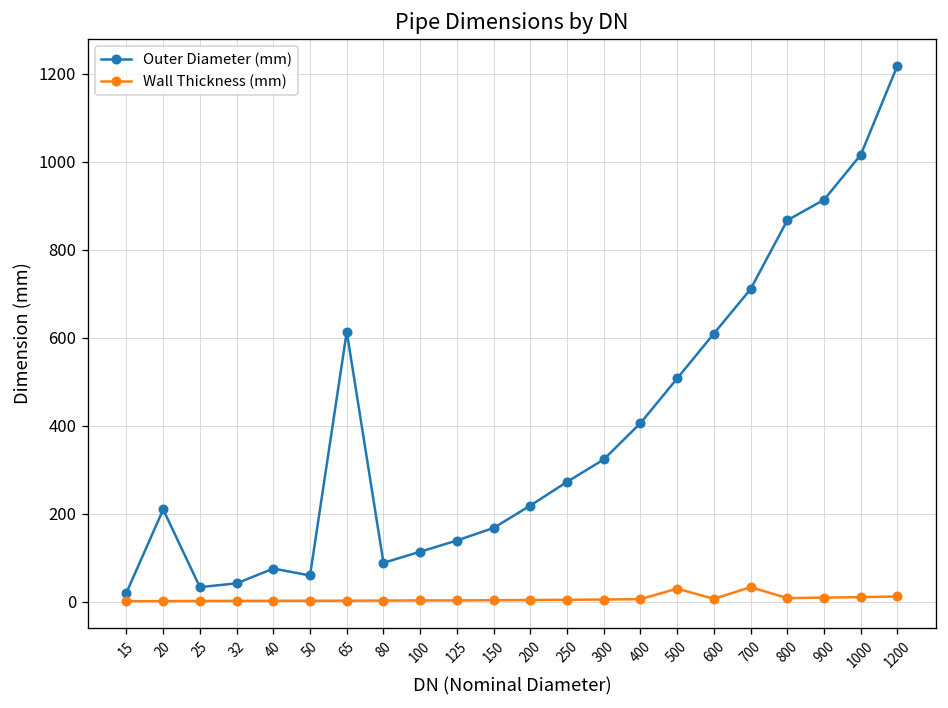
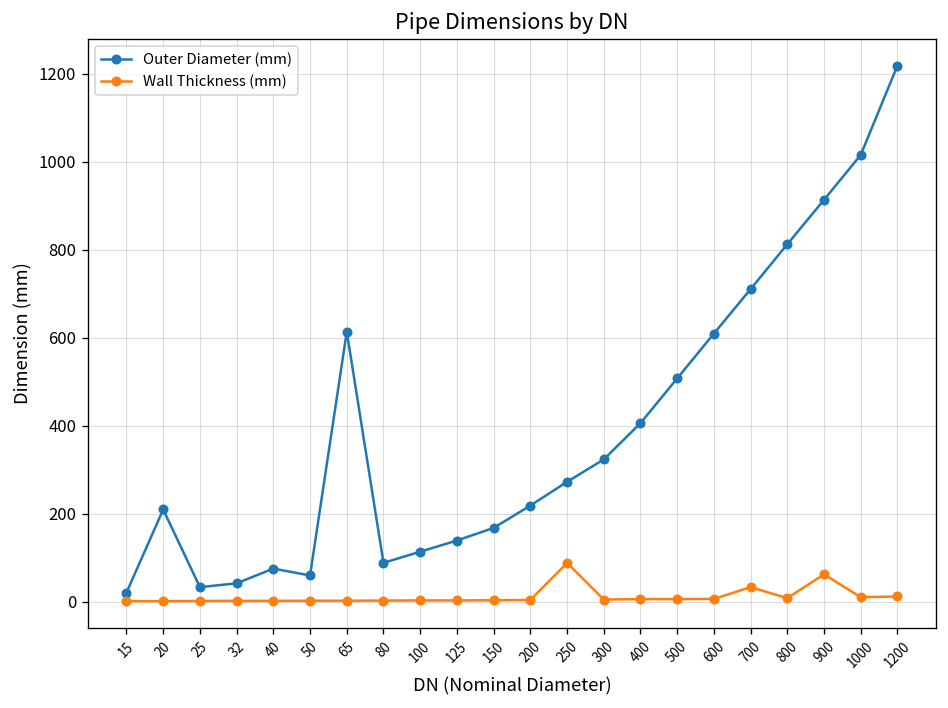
  {
    "Outer Diameter (mm)": {
      "15": 20,
      "20": 210,
      "25": 30,
      "32": 40,
      "40": 80,
      "50": 60,
      "65": 610,
      "80": 90,
      "100": 110,
      "125": 140,
      "150": 170,
      "200": 220,
      "250": 270,
      "300": 320,
      "400": 410,
      "500": 510,
      "600": 610,
      "700": 710,
-     "800": 870,
+     "800": 810,
      "900": 910,
      "1000": 1020,
      "1200": 1220
    },
    "Wall Thickness (mm)": {
      "15": 0,
      "20": 0,
      "25": 0,
      "32": 0,
      "40": 0,
      "50": 0,
      "65": 0,
      "80": 0,
      "100": 0,
      "125": 0,
      "150": 0,
      "200": 0,
-     "250": 10,
+     "250": 90,
      "300": 10,
      "400": 10,
-     "500": 30,
+     "500": 10,
      "600": 10,
      "700": 30,
      "800": 10,
-     "900": 10,
+     "900": 60,
      "1000": 10,
      "1200": 10
    }
  }
